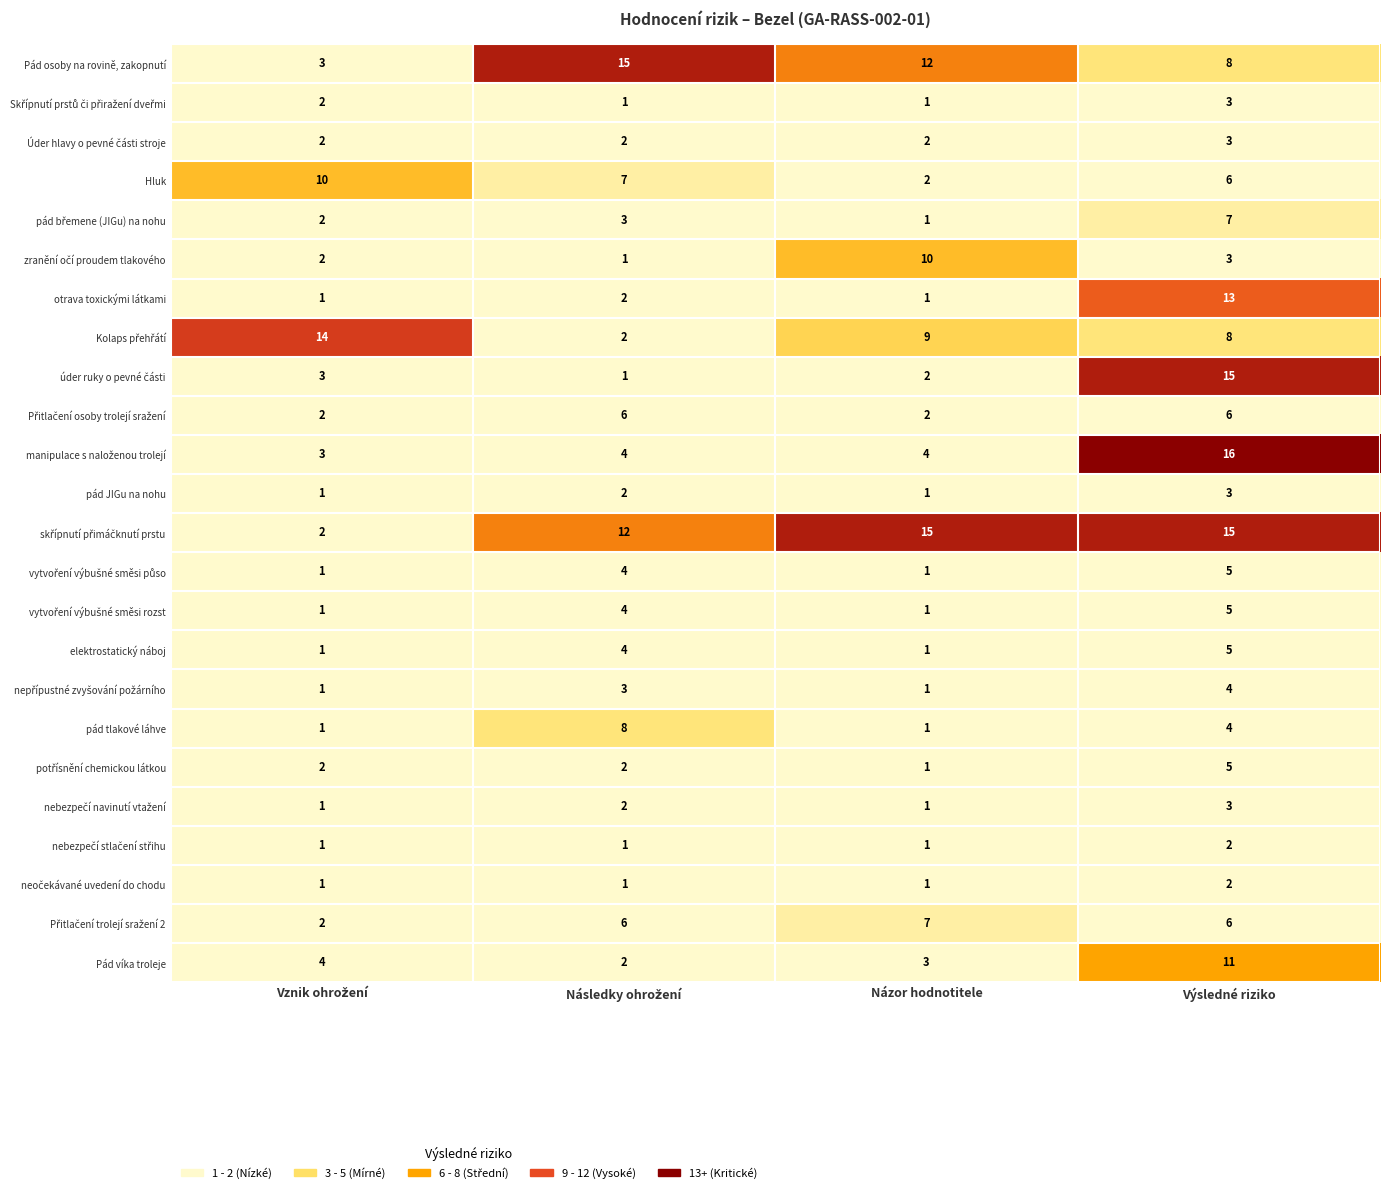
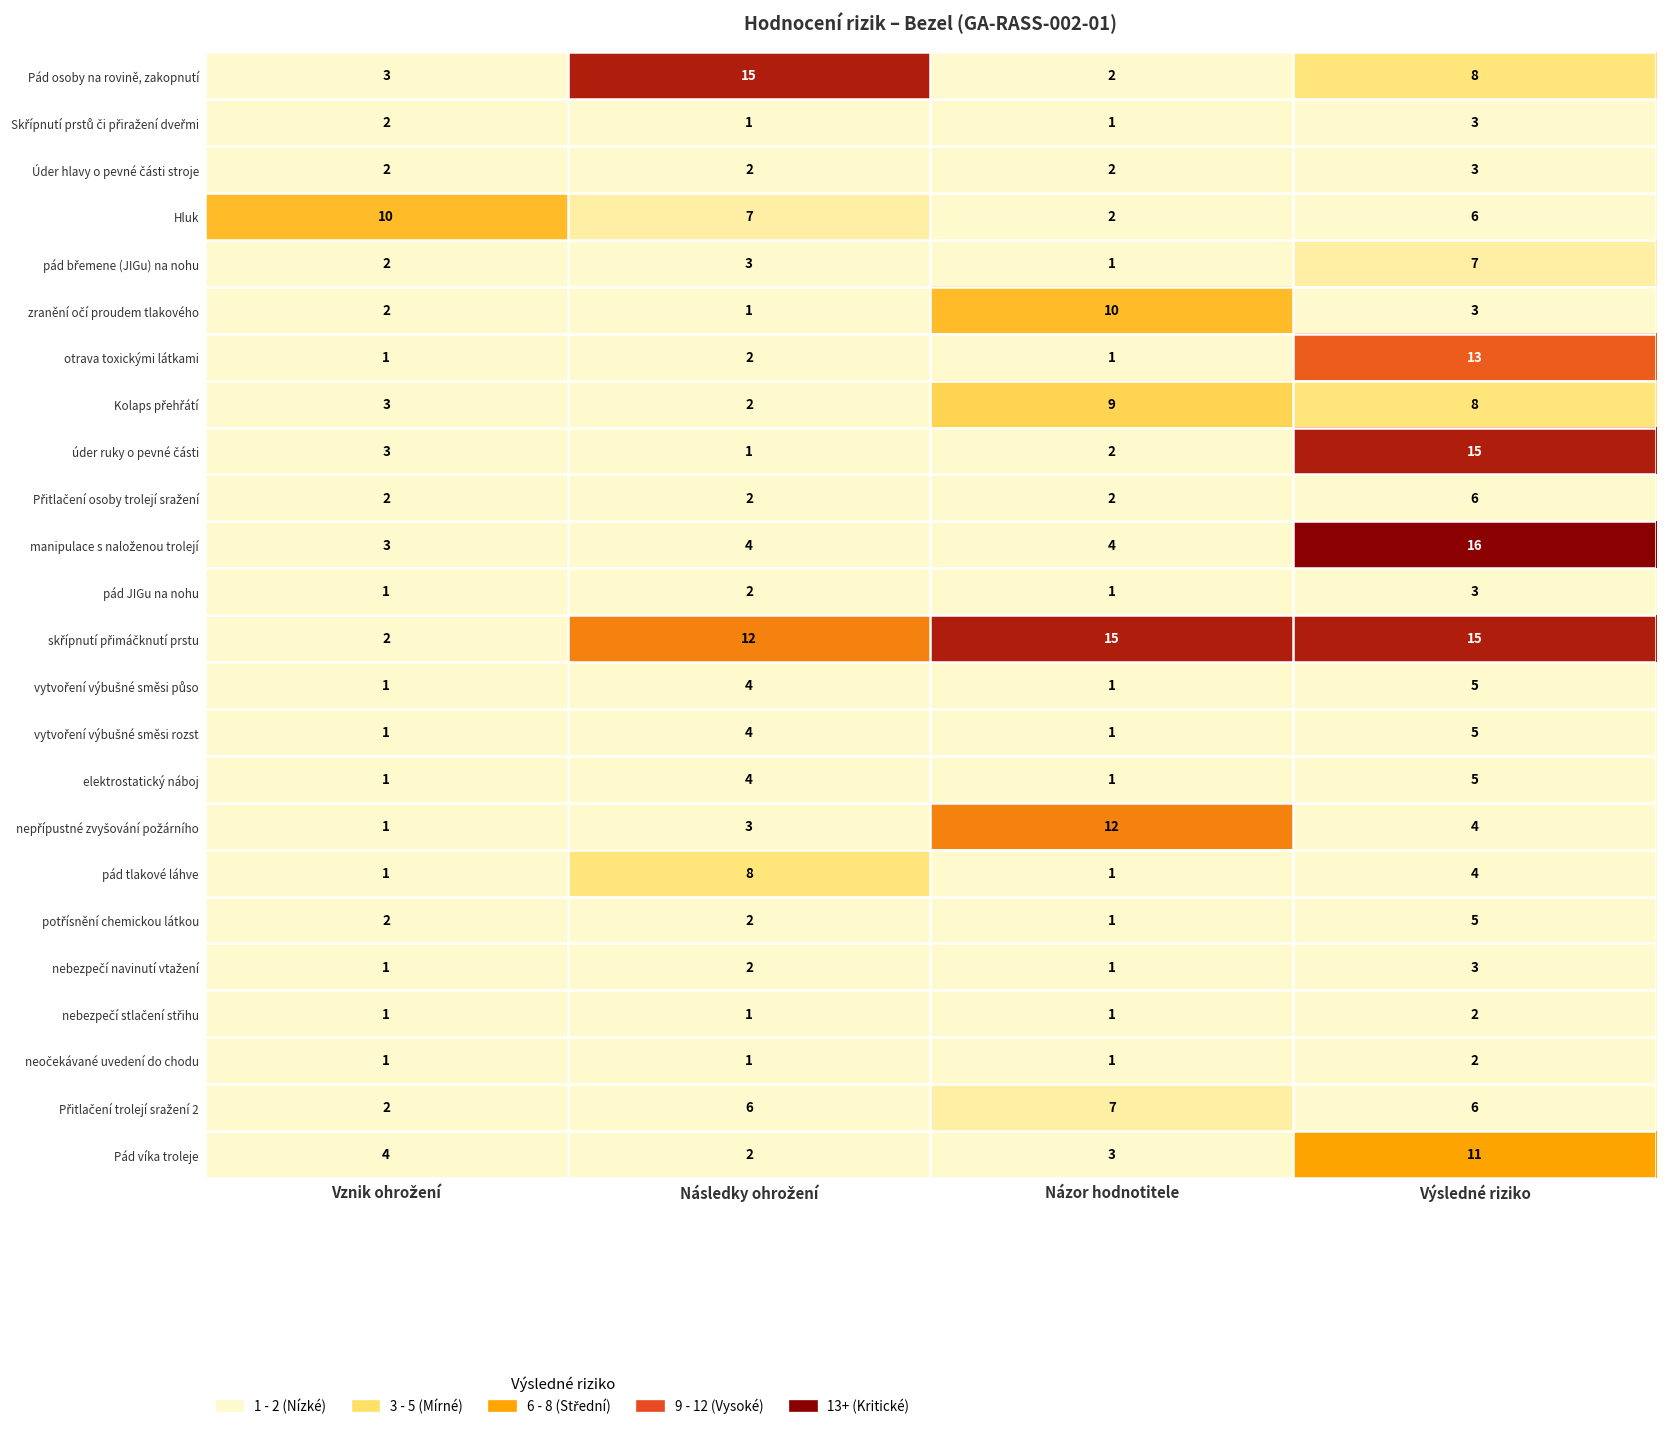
  {
    "Pád osoby na rovině, zakopnutí": {
      "Vznik ohrožení": 3,
      "Následky ohrožení": 15,
-     "Názor hodnotitele": 12,
+     "Názor hodnotitele": 2,
      "Výsledné riziko": 8
    },
    "Skřípnutí prstů či přiražení dveřmi": {
      "Vznik ohrožení": 2,
      "Následky ohrožení": 1,
      "Názor hodnotitele": 1,
      "Výsledné riziko": 3
    },
    "Úder hlavy o pevné části stroje": {
      "Vznik ohrožení": 2,
      "Následky ohrožení": 2,
      "Názor hodnotitele": 2,
      "Výsledné riziko": 3
    },
    "Hluk": {
      "Vznik ohrožení": 10,
      "Následky ohrožení": 7,
      "Názor hodnotitele": 2,
      "Výsledné riziko": 6
    },
    "pád břemene (JIGu) na nohu": {
      "Vznik ohrožení": 2,
      "Následky ohrožení": 3,
      "Názor hodnotitele": 1,
      "Výsledné riziko": 7
    },
    "zranění očí proudem tlakového": {
      "Vznik ohrožení": 2,
      "Následky ohrožení": 1,
      "Názor hodnotitele": 10,
      "Výsledné riziko": 3
    },
    "otrava toxickými látkami": {
      "Vznik ohrožení": 1,
      "Následky ohrožení": 2,
      "Názor hodnotitele": 1,
      "Výsledné riziko": 13
    },
    "Kolaps přehřátí": {
-     "Vznik ohrožení": 14,
+     "Vznik ohrožení": 3,
      "Následky ohrožení": 2,
      "Názor hodnotitele": 9,
      "Výsledné riziko": 8
    },
    "úder ruky o pevné části": {
      "Vznik ohrožení": 3,
      "Následky ohrožení": 1,
      "Názor hodnotitele": 2,
      "Výsledné riziko": 15
    },
    "Přitlačení osoby trolejí sražení": {
      "Vznik ohrožení": 2,
-     "Následky ohrožení": 6,
+     "Následky ohrožení": 2,
      "Názor hodnotitele": 2,
      "Výsledné riziko": 6
    },
    "manipulace s naloženou trolejí": {
      "Vznik ohrožení": 3,
      "Následky ohrožení": 4,
      "Názor hodnotitele": 4,
      "Výsledné riziko": 16
    },
    "pád JIGu na nohu": {
      "Vznik ohrožení": 1,
      "Následky ohrožení": 2,
      "Názor hodnotitele": 1,
      "Výsledné riziko": 3
    },
    "skřípnutí přimáčknutí prstu": {
      "Vznik ohrožení": 2,
      "Následky ohrožení": 12,
      "Názor hodnotitele": 15,
      "Výsledné riziko": 15
    },
    "vytvoření výbušné směsi půso": {
      "Vznik ohrožení": 1,
      "Následky ohrožení": 4,
      "Názor hodnotitele": 1,
      "Výsledné riziko": 5
    },
    "vytvoření výbušné směsi rozst": {
      "Vznik ohrožení": 1,
      "Následky ohrožení": 4,
      "Názor hodnotitele": 1,
      "Výsledné riziko": 5
    },
    "elektrostatický náboj": {
      "Vznik ohrožení": 1,
      "Následky ohrožení": 4,
      "Názor hodnotitele": 1,
      "Výsledné riziko": 5
    },
    "nepřípustné zvyšování požárního": {
      "Vznik ohrožení": 1,
      "Následky ohrožení": 3,
-     "Názor hodnotitele": 1,
+     "Názor hodnotitele": 12,
      "Výsledné riziko": 4
    },
    "pád tlakové láhve": {
      "Vznik ohrožení": 1,
      "Následky ohrožení": 8,
      "Názor hodnotitele": 1,
      "Výsledné riziko": 4
    },
    "potřísnění chemickou látkou": {
      "Vznik ohrožení": 2,
      "Následky ohrožení": 2,
      "Názor hodnotitele": 1,
      "Výsledné riziko": 5
    },
    "nebezpečí navinutí vtažení": {
      "Vznik ohrožení": 1,
      "Následky ohrožení": 2,
      "Názor hodnotitele": 1,
      "Výsledné riziko": 3
    },
    "nebezpečí stlačení střihu": {
      "Vznik ohrožení": 1,
      "Následky ohrožení": 1,
      "Názor hodnotitele": 1,
      "Výsledné riziko": 2
    },
    "neočekávané uvedení do chodu": {
      "Vznik ohrožení": 1,
      "Následky ohrožení": 1,
      "Názor hodnotitele": 1,
      "Výsledné riziko": 2
    },
    "Přitlačení trolejí sražení 2": {
      "Vznik ohrožení": 2,
      "Následky ohrožení": 6,
      "Názor hodnotitele": 7,
      "Výsledné riziko": 6
    },
    "Pád víka troleje": {
      "Vznik ohrožení": 4,
      "Následky ohrožení": 2,
      "Názor hodnotitele": 3,
      "Výsledné riziko": 11
    }
  }
